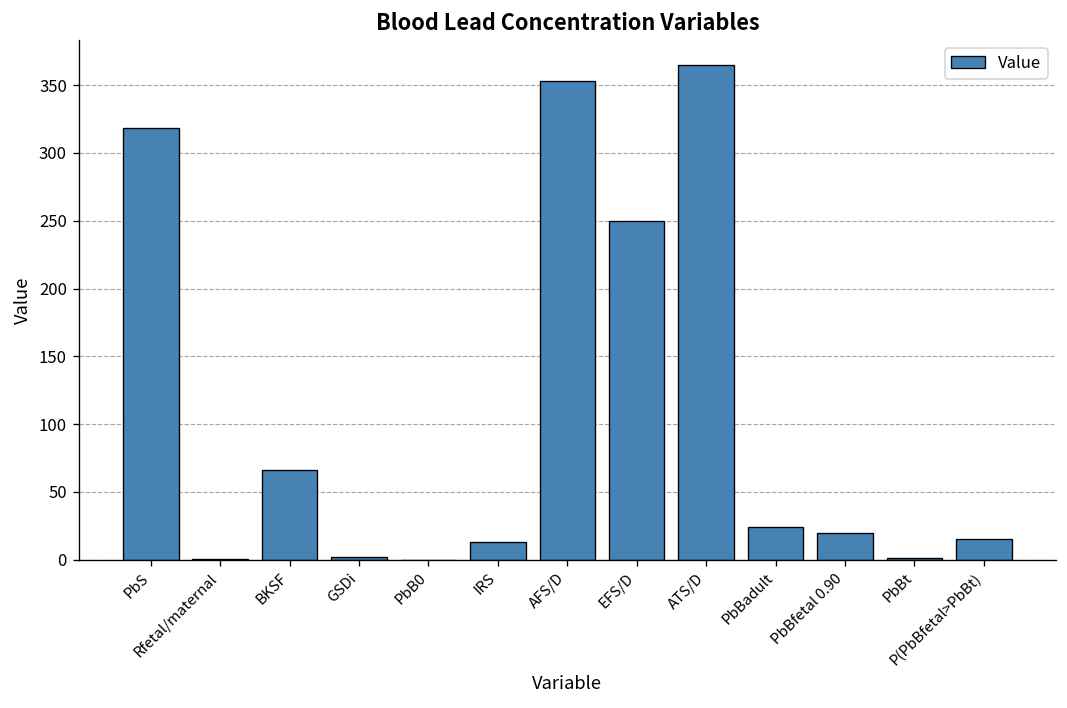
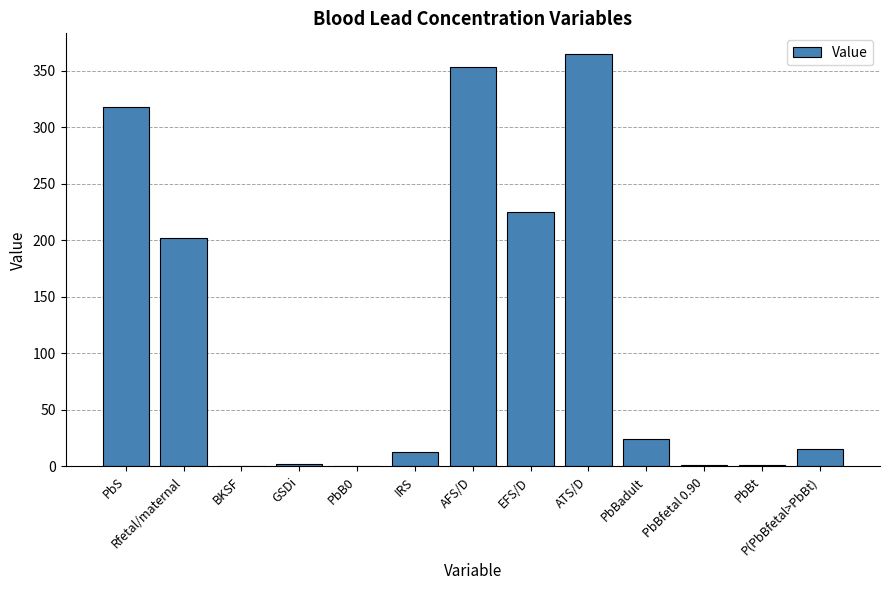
  {
    "PbS": 318,
-   "Rfetal/maternal": 1,
-   "BKSF": 66,
+   "Rfetal/maternal": 202,
+   "BKSF": 0,
    "PbB0": 0,
    "IRS": 13,
    "AFS/D": 353,
-   "EFS/D": 250,
+   "EFS/D": 225,
    "ATS/D": 365,
    "PbBadult": 24,
-   "PbBfetal 0.90": 20,
+   "PbBfetal 0.90": 1,
    "P(PbBfetal>PbBt)": 15
  }
